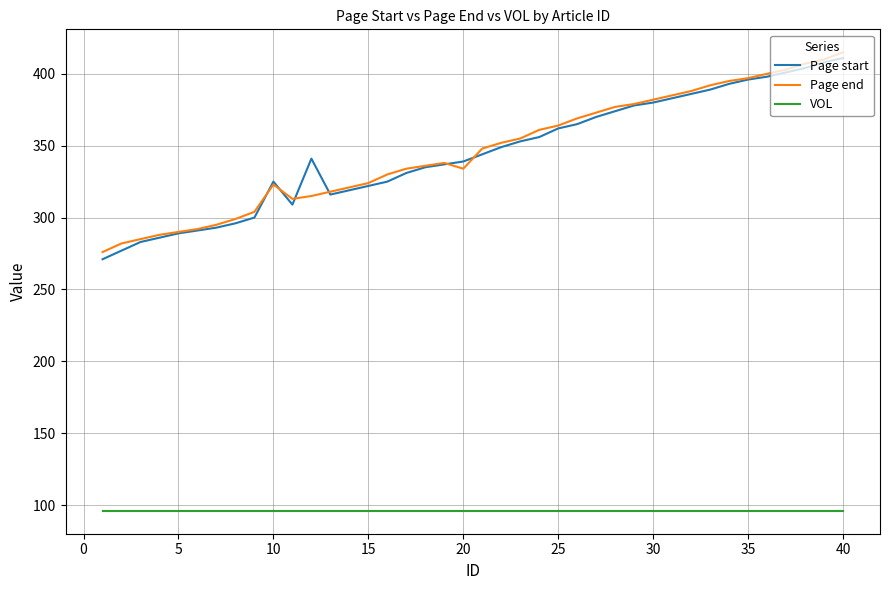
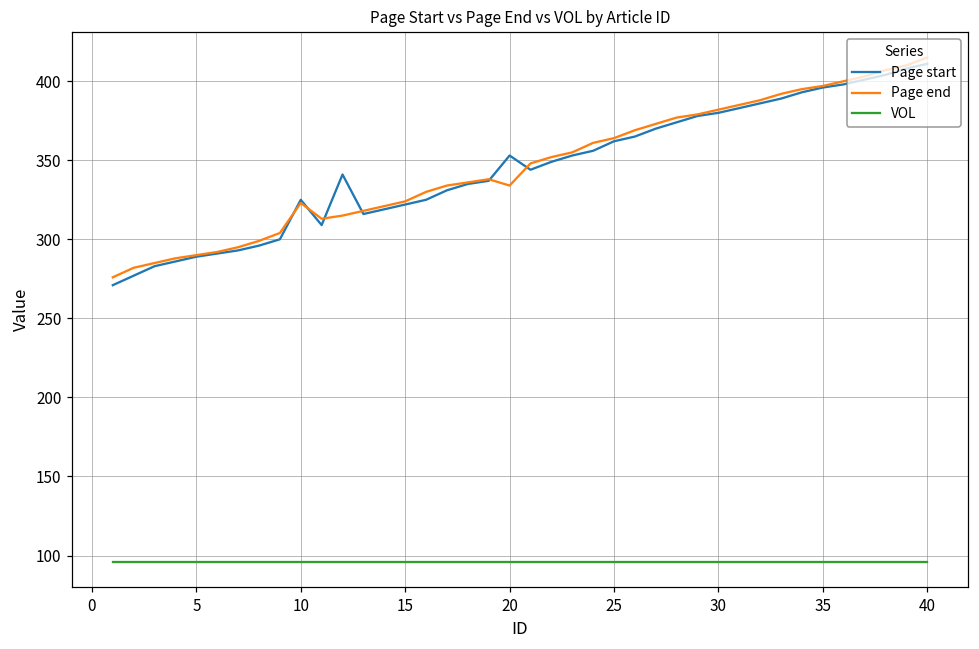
  {
    "Page start": {
      "10": 325,
      "15": 322,
-     "20": 339,
+     "20": 353,
      "25": 362,
      "30": 380
    },
    "Page end": {
      "10": 323,
      "15": 324,
      "20": 334,
      "25": 364,
      "30": 382
    },
    "VOL": {
      "5": 96,
      "10": 96,
      "15": 96,
      "20": 96,
      "25": 96,
      "30": 96,
      "35": 96,
      "40": 96
    }
  }
